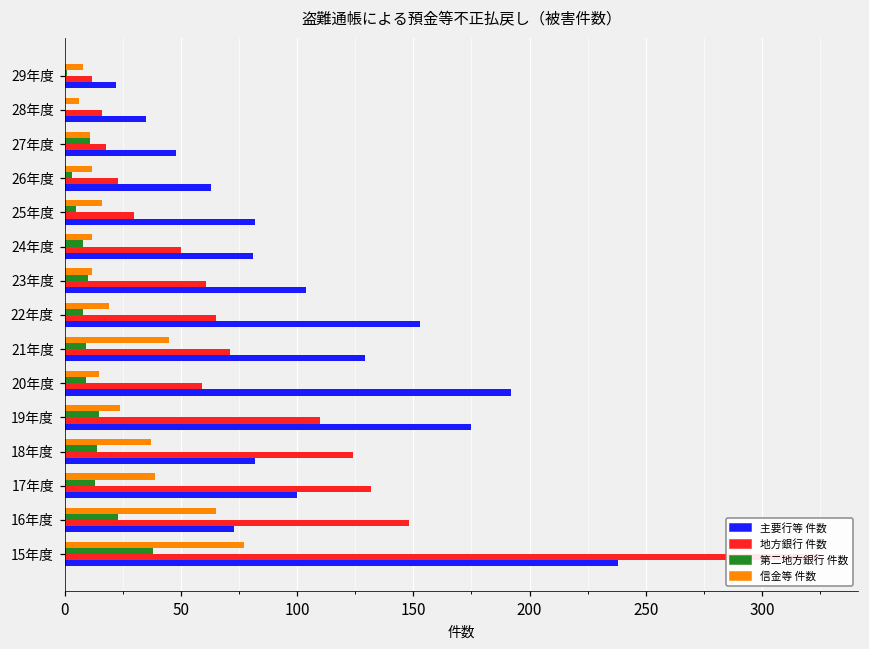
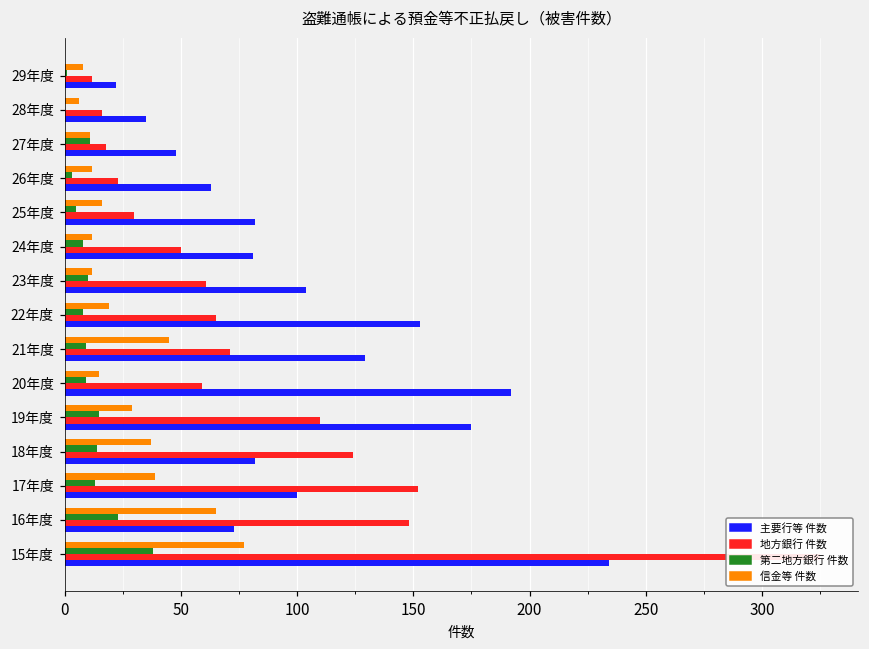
  {
    "主要行等 件数": {
      "29年度": 22,
      "28年度": 35,
      "27年度": 48,
      "26年度": 63,
      "25年度": 82,
      "24年度": 81,
      "23年度": 104,
      "22年度": 153,
      "21年度": 129,
      "20年度": 192,
      "19年度": 175,
      "18年度": 82,
      "17年度": 100,
      "16年度": 73,
-     "15年度": 238
+     "15年度": 234
    },
    "地方銀行 件数": {
      "29年度": 12,
      "28年度": 16,
      "27年度": 18,
      "26年度": 23,
      "25年度": 30,
      "24年度": 50,
      "23年度": 61,
      "22年度": 65,
      "21年度": 71,
      "20年度": 59,
      "19年度": 110,
      "18年度": 124,
-     "17年度": 132,
+     "17年度": 152,
      "16年度": 148
    },
    "第二地方銀行 件数": {
      "28年度": 0,
      "27年度": 11,
      "26年度": 3,
      "25年度": 5,
      "24年度": 8,
      "23年度": 10,
      "22年度": 8,
      "21年度": 9,
      "20年度": 9,
      "19年度": 15,
      "18年度": 14,
      "17年度": 13,
      "16年度": 23,
      "15年度": 38
    },
    "信金等 件数": {
      "29年度": 8,
      "28年度": 6,
      "27年度": 11,
      "26年度": 12,
      "25年度": 16,
      "24年度": 12,
      "23年度": 12,
      "22年度": 19,
      "21年度": 45,
      "20年度": 15,
-     "19年度": 24,
+     "19年度": 29,
      "18年度": 37,
      "17年度": 39,
      "16年度": 65,
      "15年度": 77
    }
  }
